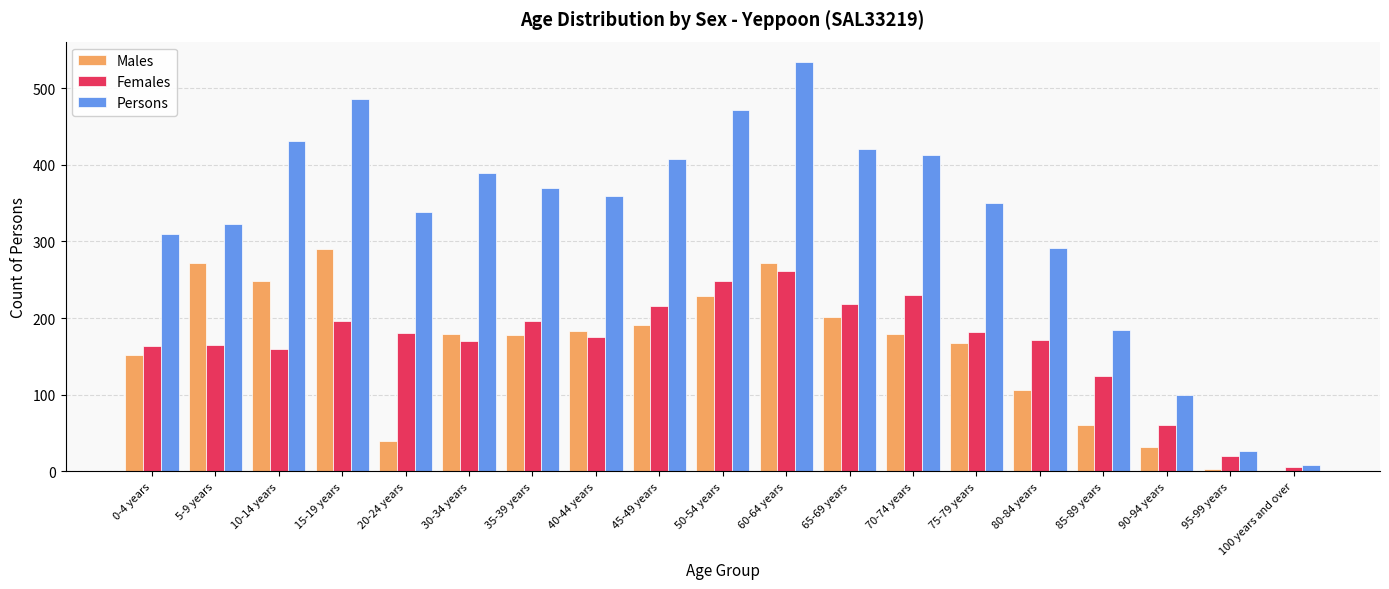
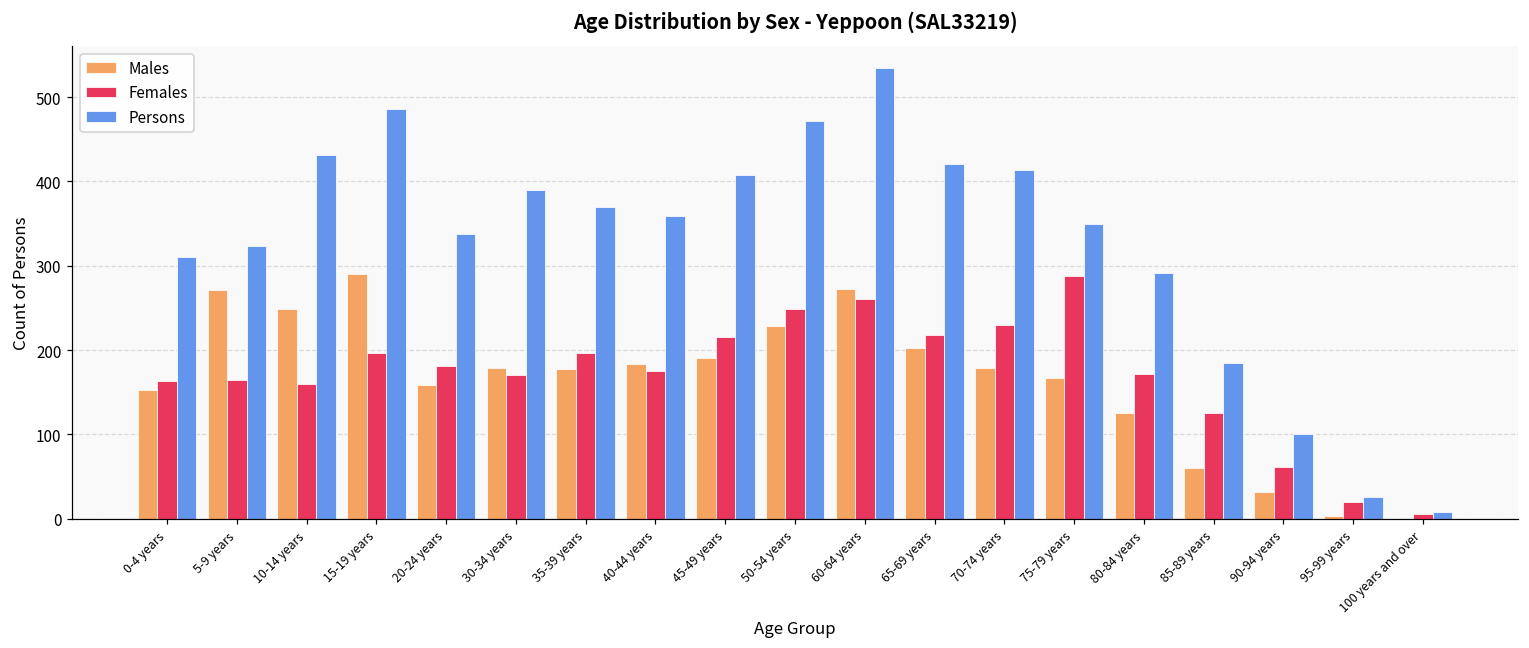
  {
    "Males": {
      "0-4 years": 150,
      "5-9 years": 270,
      "10-14 years": 250,
      "15-19 years": 290,
-     "20-24 years": 40,
+     "20-24 years": 160,
      "30-34 years": 180,
      "35-39 years": 180,
      "40-44 years": 180,
      "45-49 years": 190,
      "50-54 years": 230,
      "60-64 years": 270,
      "65-69 years": 200,
      "70-74 years": 180,
      "75-79 years": 170,
-     "80-84 years": 110,
+     "80-84 years": 130,
      "85-89 years": 60,
      "90-94 years": 30,
      "100 years and over": 0
    },
    "Females": {
      "0-4 years": 160,
      "5-9 years": 170,
      "10-14 years": 160,
      "15-19 years": 200,
      "20-24 years": 180,
      "30-34 years": 170,
      "35-39 years": 200,
      "40-44 years": 180,
      "45-49 years": 220,
      "50-54 years": 250,
      "60-64 years": 260,
      "65-69 years": 220,
      "70-74 years": 230,
-     "75-79 years": 180,
+     "75-79 years": 290,
      "80-84 years": 170,
      "85-89 years": 130,
      "90-94 years": 60,
      "95-99 years": 20,
      "100 years and over": 10
    },
    "Persons": {
      "0-4 years": 310,
      "5-9 years": 320,
      "10-14 years": 430,
      "15-19 years": 490,
      "20-24 years": 340,
      "30-34 years": 390,
      "35-39 years": 370,
      "40-44 years": 360,
      "45-49 years": 410,
      "50-54 years": 470,
      "60-64 years": 530,
      "65-69 years": 420,
      "70-74 years": 410,
      "75-79 years": 350,
      "80-84 years": 290,
      "85-89 years": 190,
      "90-94 years": 100,
      "95-99 years": 30,
      "100 years and over": 10
    }
  }
